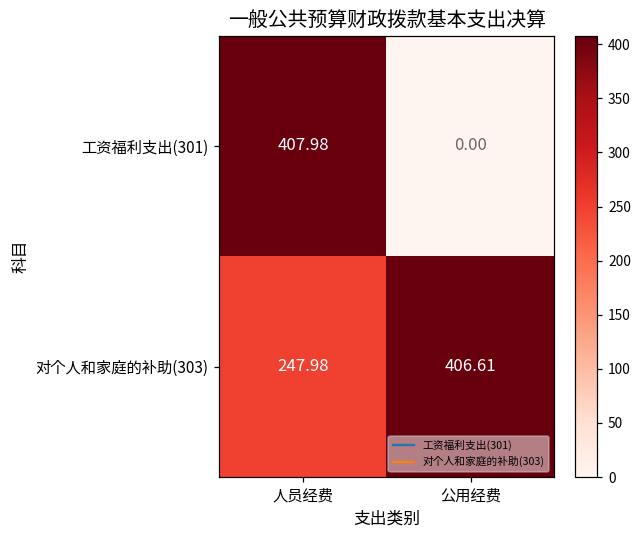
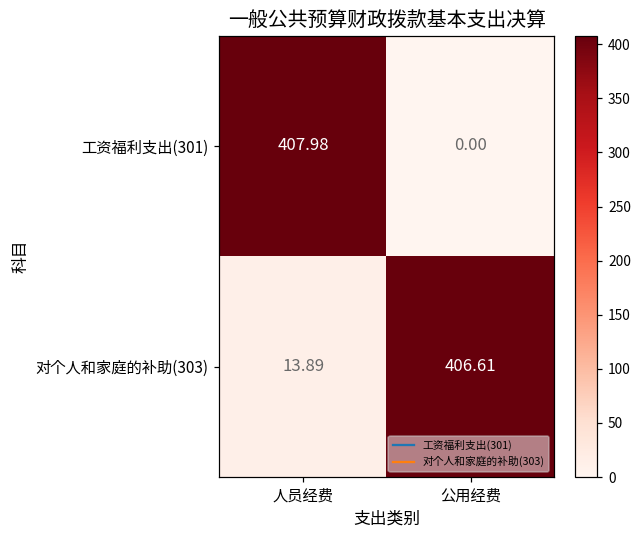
  {
    "工资福利支出(301)": {
      "人员经费": 407.98,
      "公用经费": 0.00
    },
    "对个人和家庭的补助(303)": {
-     "人员经费": 247.98,
+     "人员经费": 13.89,
      "公用经费": 406.61
    }
  }
